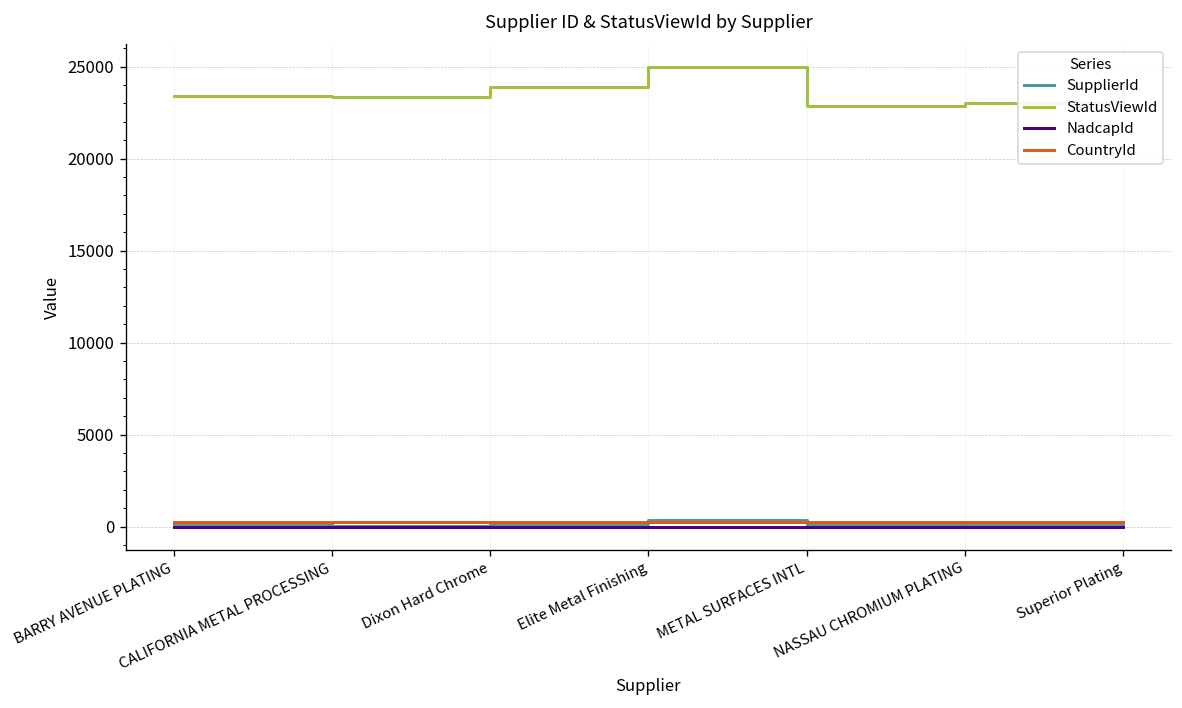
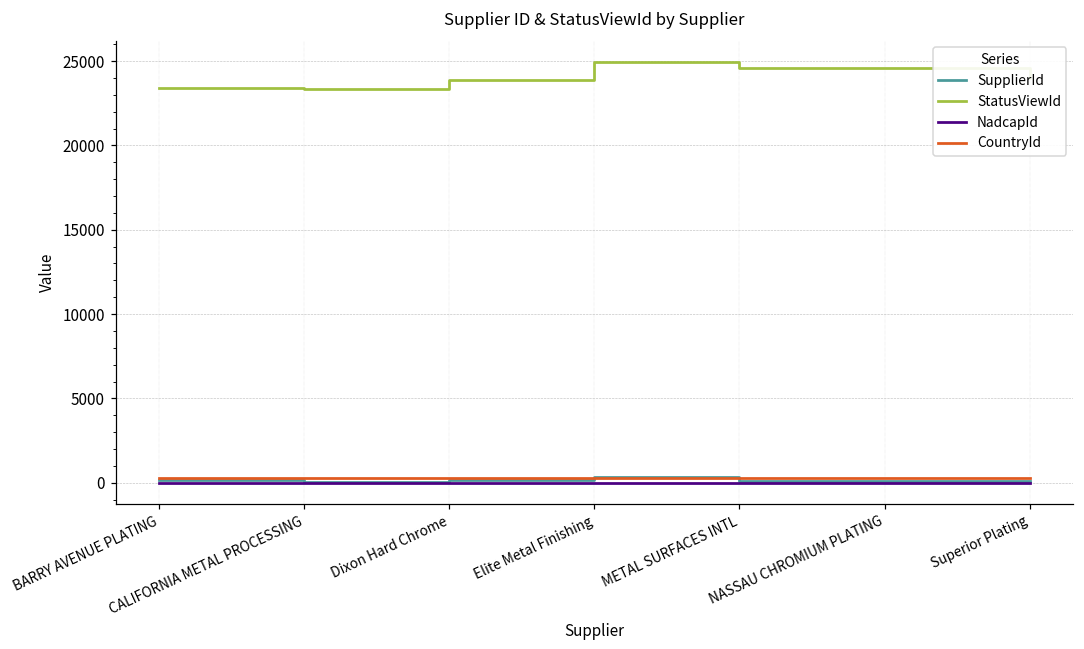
  {
    "StatusViewId": {
      "BARRY AVENUE PLATING": 23400,
      "CALIFORNIA METAL PROCESSING": 23300,
      "Dixon Hard Chrome": 23900,
      "Elite Metal Finishing": 25000,
-     "METAL SURFACES INTL": 22900,
-     "NASSAU CHROMIUM PLATING": 23000
+     "METAL SURFACES INTL": 24600,
+     "NASSAU CHROMIUM PLATING": 24600
    },
    "NadcapId": {
      "BARRY AVENUE PLATING": 0,
      "Elite Metal Finishing": 0
    },
    "CountryId": {
      "CALIFORNIA METAL PROCESSING": 300,
      "METAL SURFACES INTL": 300,
      "Superior Plating": 300
    }
  }
